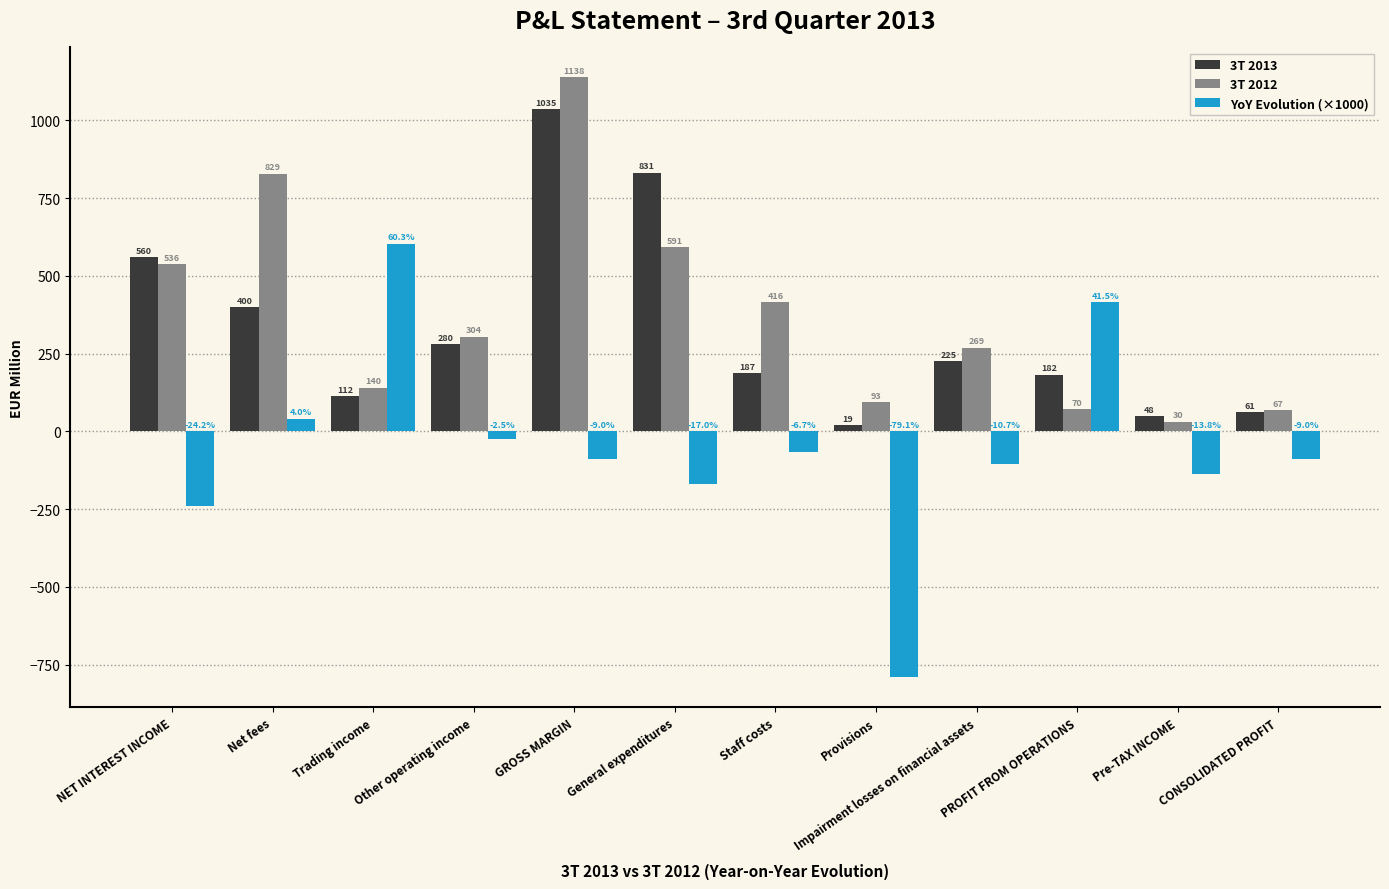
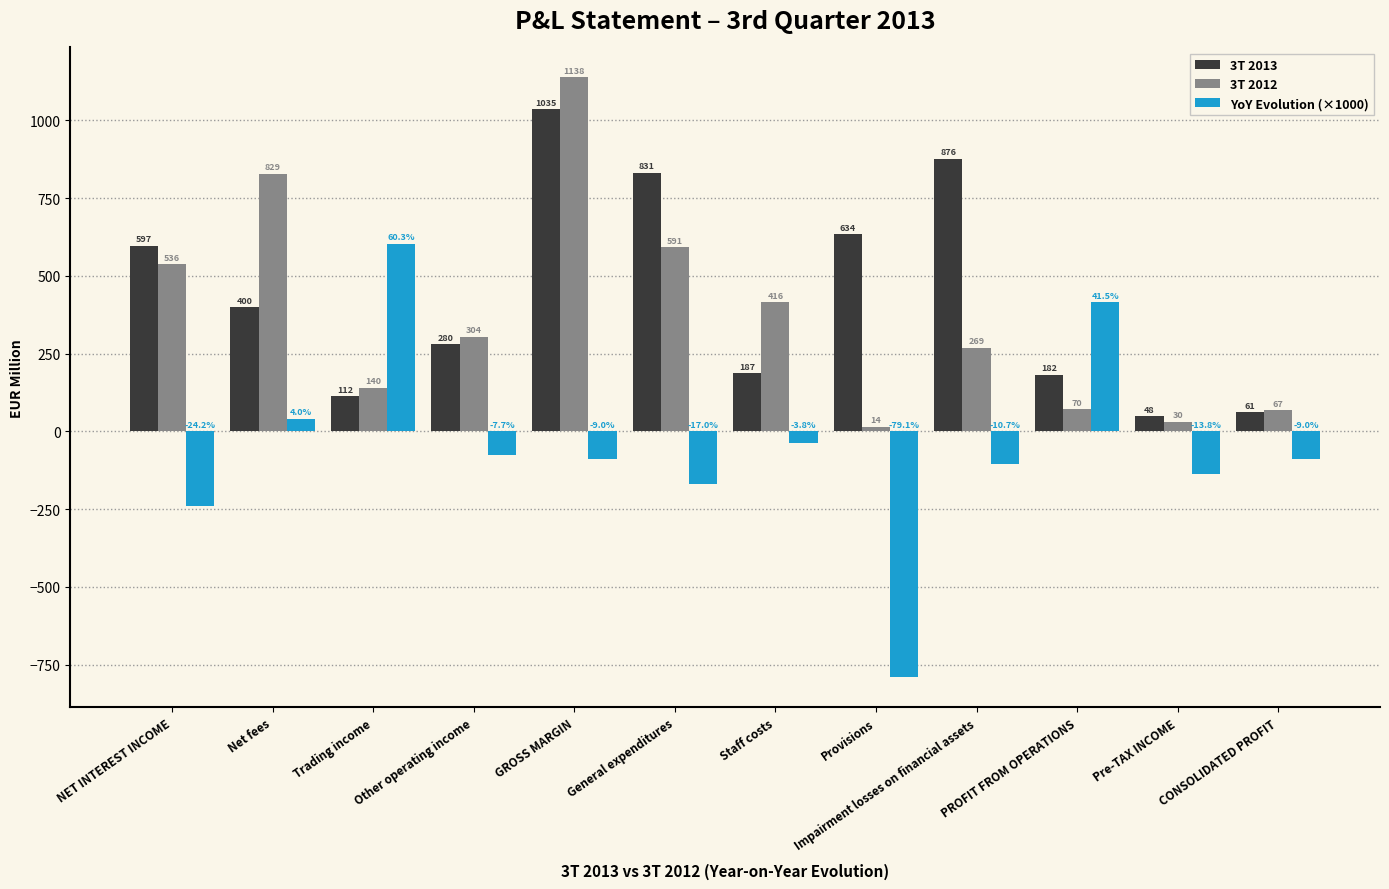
  {
    "3T 2013": {
-     "NET INTEREST INCOME": "560",
+     "NET INTEREST INCOME": "597",
      "Net fees": "400",
      "Trading income": "112",
      "Other operating income": "280",
      "GROSS MARGIN": "1035",
      "General expenditures": "831",
      "Staff costs": "187",
-     "Provisions": "19",
-     "Impairment losses on financial assets": "225",
+     "Provisions": "634",
+     "Impairment losses on financial assets": "876",
      "PROFIT FROM OPERATIONS": "182",
      "Pre-TAX INCOME": "48",
      "CONSOLIDATED PROFIT": "61"
    },
    "3T 2012": {
      "NET INTEREST INCOME": "536",
      "Net fees": "829",
      "Trading income": "140",
      "Other operating income": "304",
      "GROSS MARGIN": "1138",
      "General expenditures": "591",
      "Staff costs": "416",
-     "Provisions": "93",
+     "Provisions": "14",
      "Impairment losses on financial assets": "269",
      "PROFIT FROM OPERATIONS": "70",
      "Pre-TAX INCOME": "30",
      "CONSOLIDATED PROFIT": "67"
    },
    "YoY Evolution (×1000)": {
-     "Other operating income": "-2.5%",
-     "Staff costs": "-6.7%"
+     "Other operating income": "-7.7%",
+     "Staff costs": "-3.8%"
    }
  }
